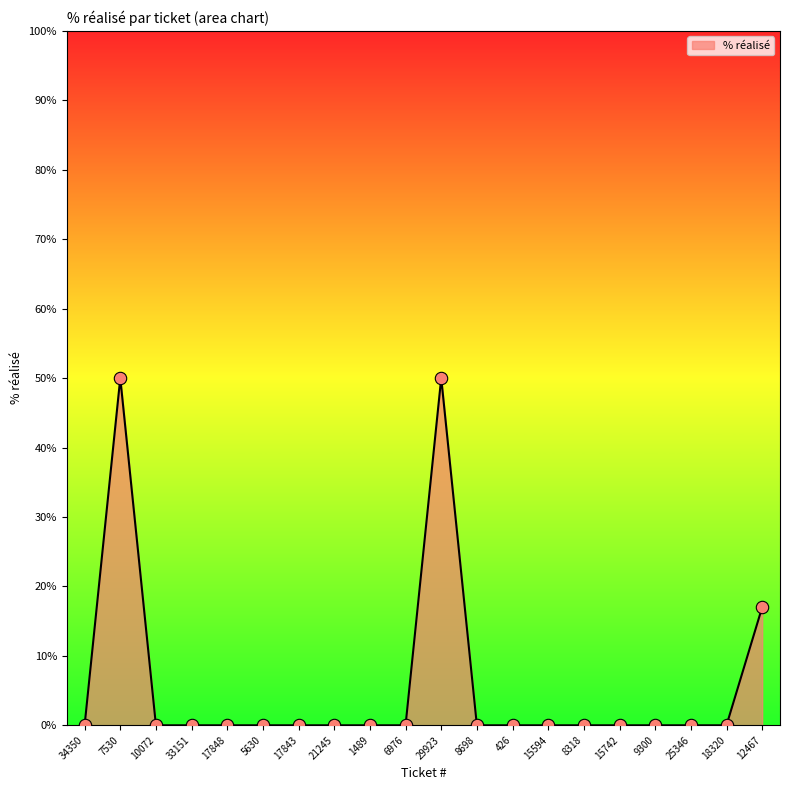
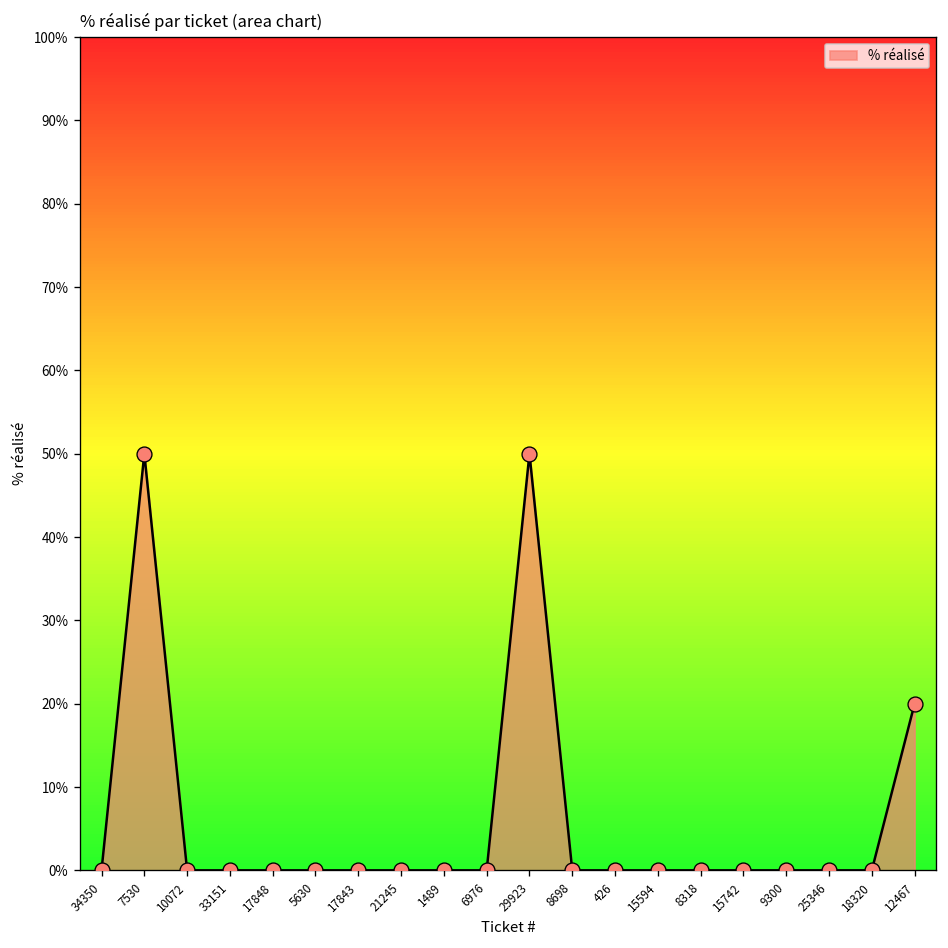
  {
    "34350": "0%",
    "7530": "50%",
    "10072": "0%",
    "33151": "0%",
    "17848": "0%",
    "5630": "0%",
    "17843": "0%",
    "21245": "0%",
    "1489": "0%",
    "6976": "0%",
    "29923": "50%",
    "8698": "0%",
    "426": "0%",
    "15594": "0%",
    "8318": "0%",
    "15742": "0%",
    "9300": "0%",
    "25346": "0%",
    "18320": "0%",
-   "12467": "17%"
+   "12467": "20%"
  }
